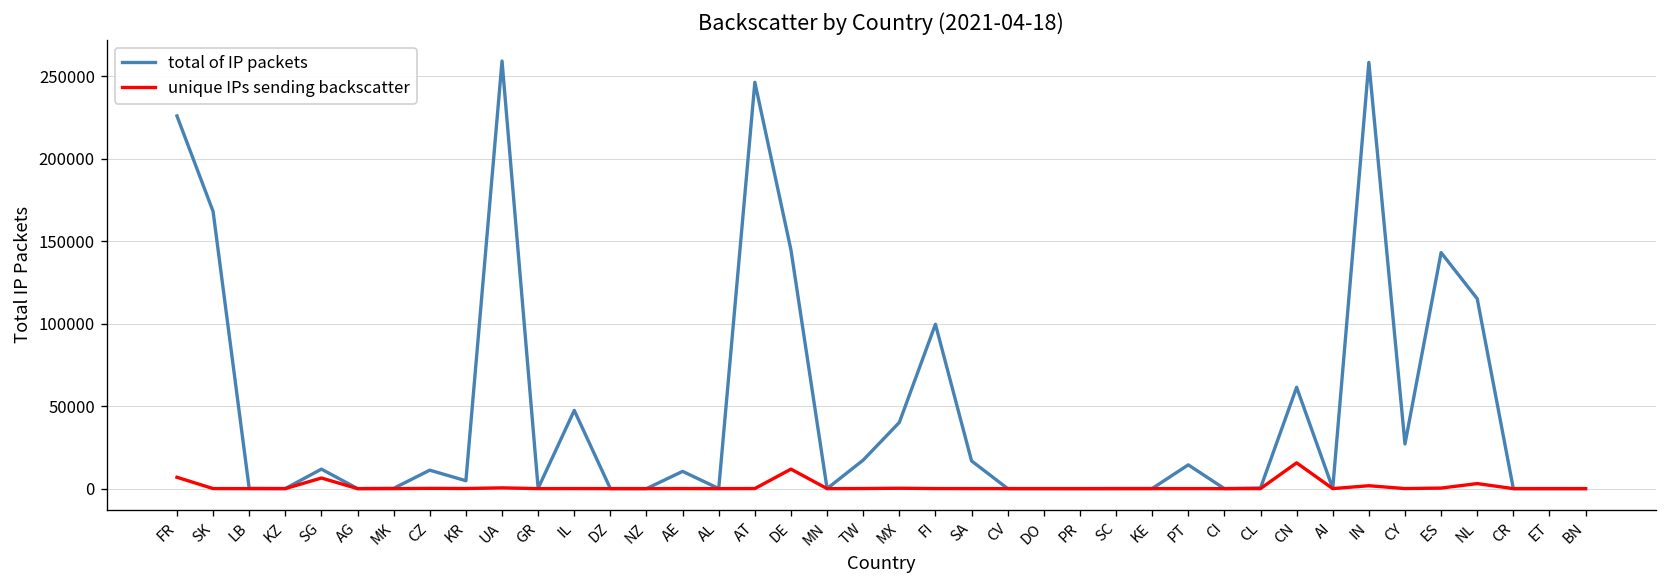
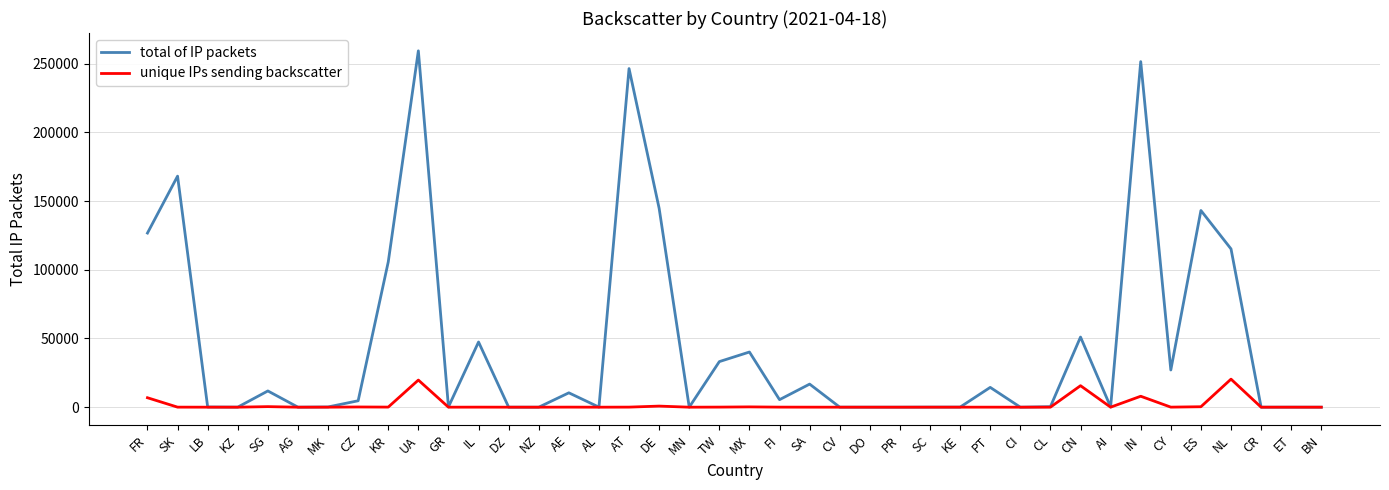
  {
    "total of IP packets": {
-     "FR": 226000,
+     "FR": 127000,
      "SK": 168000,
      "SG": 12000,
-     "CZ": 11000,
-     "KR": 5000,
+     "CZ": 5000,
+     "KR": 106000,
      "UA": 259000,
      "IL": 47000,
      "AE": 10000,
      "AT": 246000,
      "DE": 145000,
-     "TW": 17000,
+     "TW": 33000,
      "MX": 40000,
-     "FI": 100000,
+     "FI": 5000,
      "SA": 17000,
      "PT": 14000,
-     "CN": 61000,
-     "IN": 258000,
+     "CN": 51000,
+     "IN": 251000,
      "CY": 27000,
      "ES": 143000,
      "NL": 115000
    },
    "unique IPs sending backscatter": {
      "FR": 7000,
      "SK": 0,
-     "SG": 6000,
+     "SG": 0,
      "CZ": 0,
      "KR": 0,
-     "UA": 0,
+     "UA": 20000,
      "IL": 0,
      "AE": 0,
      "AT": 0,
-     "DE": 12000,
+     "DE": 1000,
      "TW": 0,
      "MX": 0,
      "FI": 0,
      "SA": 0,
      "PT": 0,
      "CN": 16000,
-     "IN": 2000,
+     "IN": 8000,
      "CY": 0,
      "ES": 0,
-     "NL": 3000
+     "NL": 20000
    }
  }
